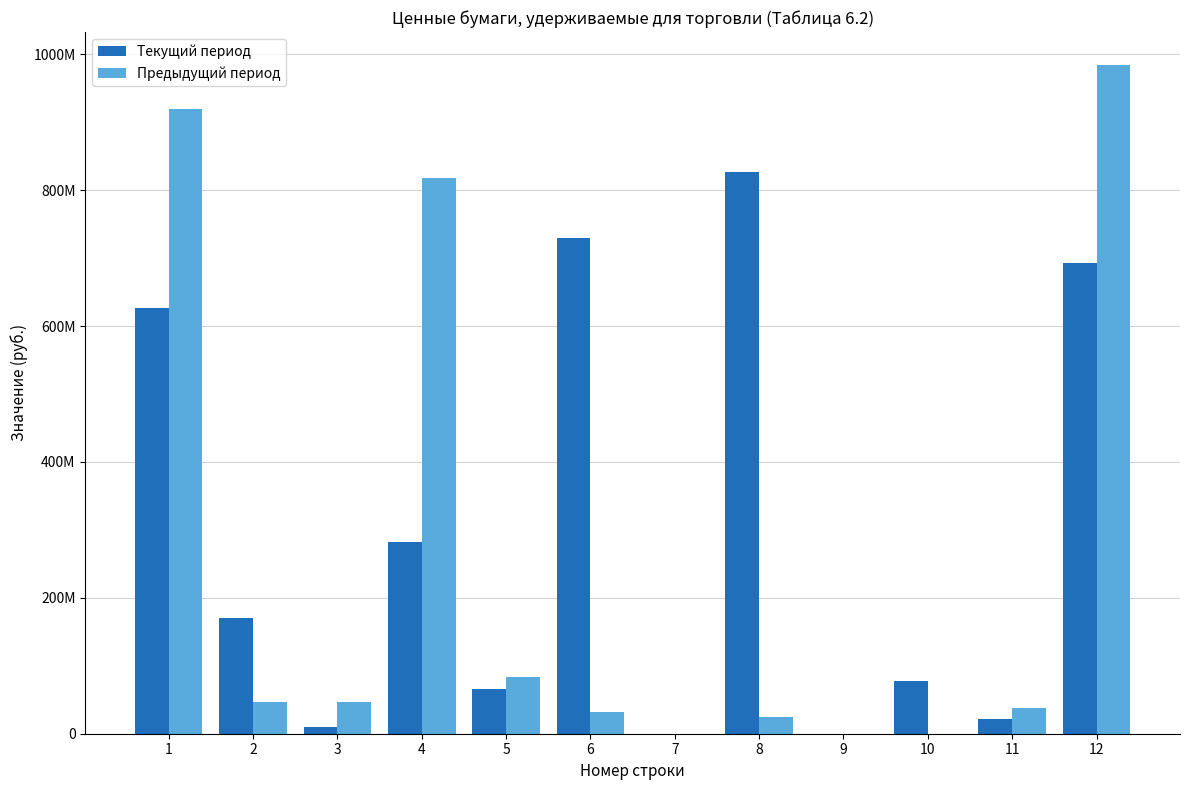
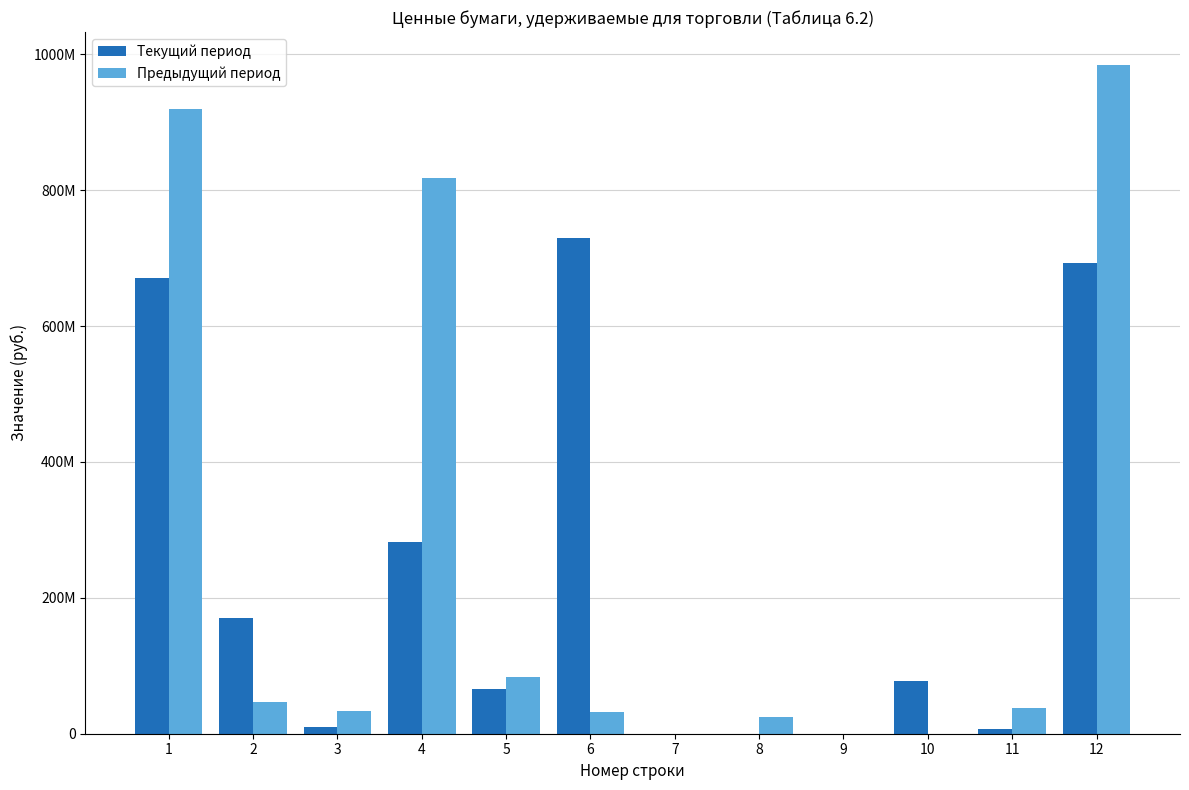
  {
    "Текущий период": {
-     "1": "630М",
+     "1": "670М",
      "2": "170М",
      "3": "10М",
      "4": "280М",
      "5": "70М",
      "6": "730М",
      "7": "0М",
-     "8": "830М",
+     "8": "0М",
      "9": "0М",
      "10": "80М",
-     "11": "20М",
+     "11": "10М",
      "12": "690М"
    },
    "Предыдущий период": {
      "1": "920М",
      "2": "50М",
-     "3": "50М",
+     "3": "30М",
      "4": "820М",
      "5": "80М",
      "6": "30М",
      "7": "0М",
      "8": "30М",
      "9": "0М",
      "10": "0М",
      "11": "40М",
      "12": "980М"
    }
  }
